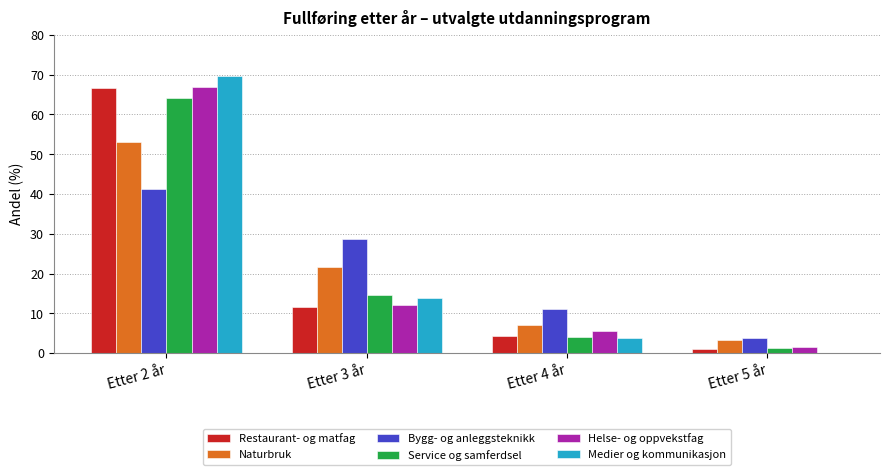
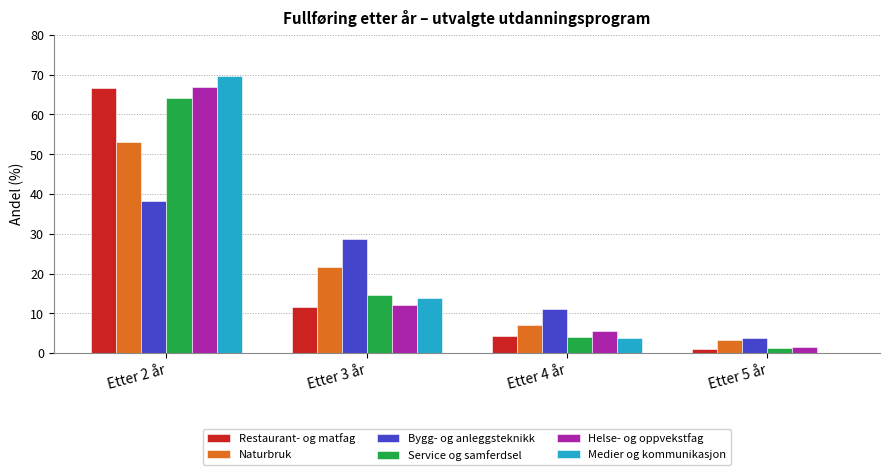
  {
    "Restaurant- og matfag": {
      "Etter 2 år": 67,
      "Etter 3 år": 12,
      "Etter 4 år": 4,
      "Etter 5 år": 1
    },
    "Naturbruk": {
      "Etter 2 år": 53,
      "Etter 3 år": 22,
      "Etter 4 år": 7,
      "Etter 5 år": 3
    },
    "Bygg- og anleggsteknikk": {
-     "Etter 2 år": 41,
+     "Etter 2 år": 38,
      "Etter 3 år": 29,
      "Etter 4 år": 11,
      "Etter 5 år": 4
    },
    "Service og samferdsel": {
      "Etter 2 år": 64,
      "Etter 3 år": 15,
      "Etter 4 år": 4,
      "Etter 5 år": 1
    },
    "Helse- og oppvekstfag": {
      "Etter 2 år": 67,
      "Etter 3 år": 12,
      "Etter 4 år": 6,
      "Etter 5 år": 2
    },
    "Medier og kommunikasjon": {
      "Etter 2 år": 70,
      "Etter 3 år": 14,
      "Etter 4 år": 4,
      "Etter 5 år": 0
    }
  }
